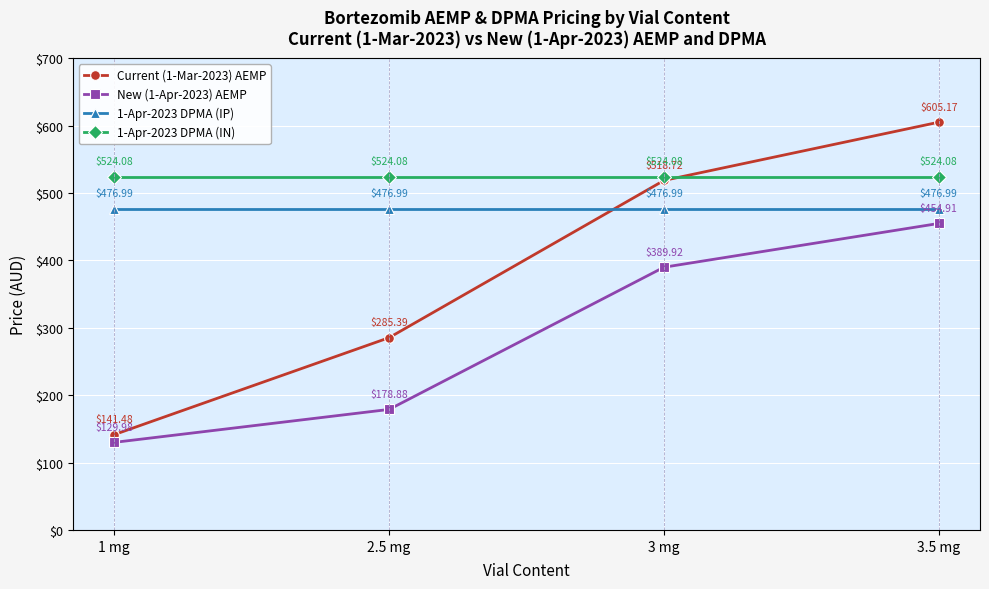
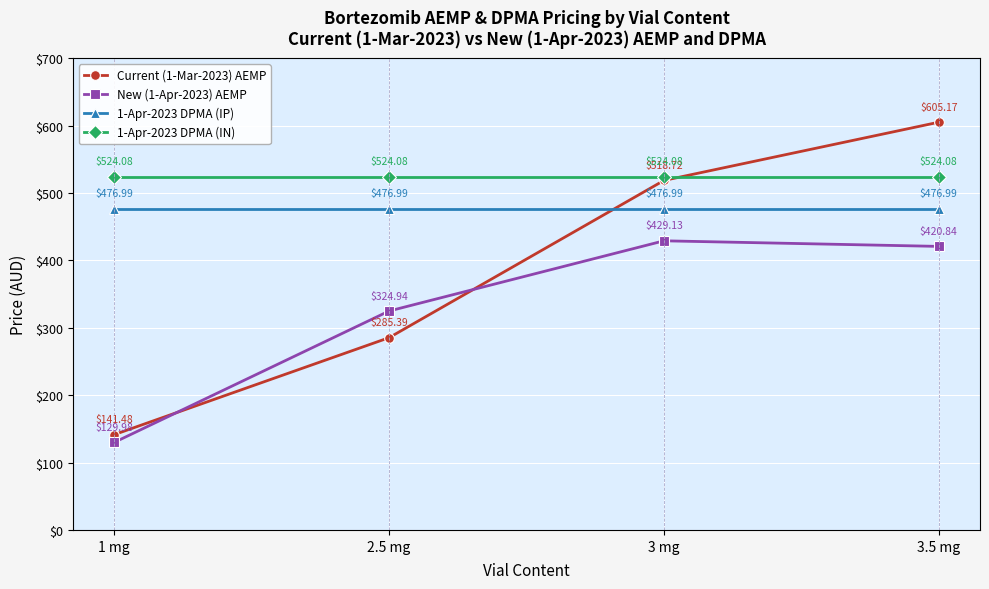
  {
    "Current (1-Mar-2023) AEMP": {
      "2.5 mg": "$285.39",
      "3.5 mg": "$605.17"
    },
    "New (1-Apr-2023) AEMP": {
-     "2.5 mg": "$178.88",
-     "3 mg": "$389.92",
-     "3.5 mg": "$454.91"
+     "2.5 mg": "$324.94",
+     "3 mg": "$429.13",
+     "3.5 mg": "$420.84"
    },
    "1-Apr-2023 DPMA (IP)": {
      "1 mg": "$476.99",
      "2.5 mg": "$476.99",
      "3 mg": "$476.99",
      "3.5 mg": "$476.99"
    },
    "1-Apr-2023 DPMA (IN)": {
      "1 mg": "$524.08",
      "2.5 mg": "$524.08",
      "3.5 mg": "$524.08"
    }
  }
